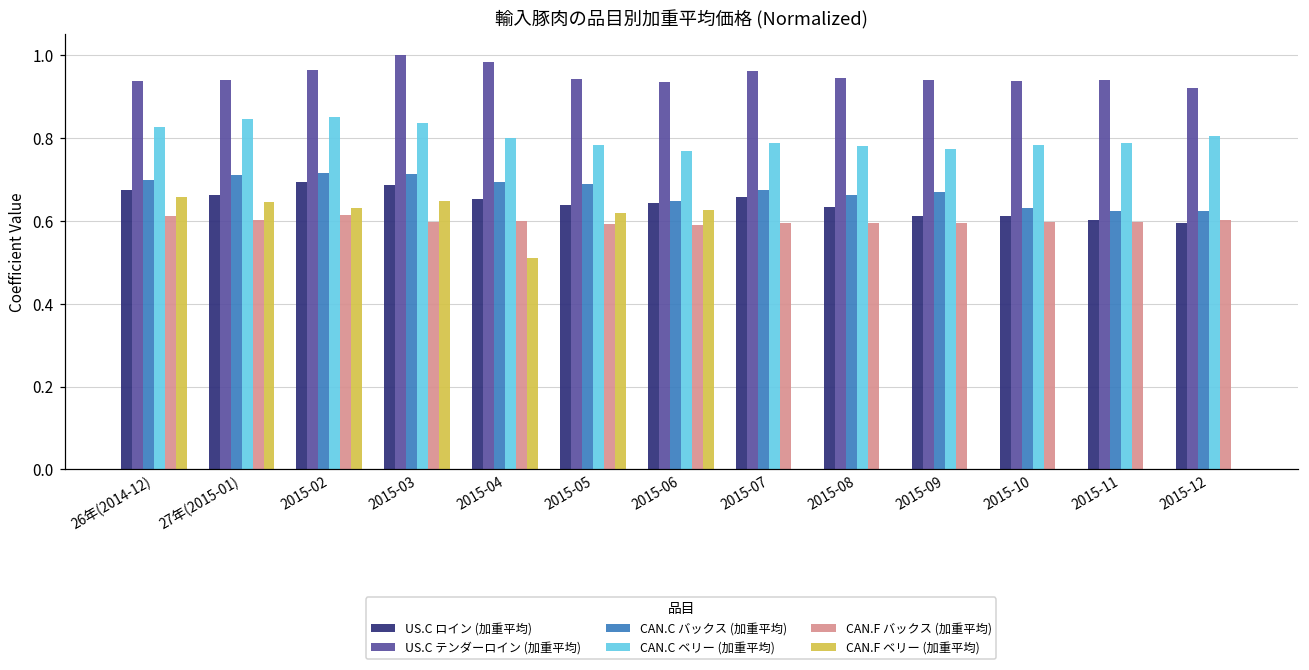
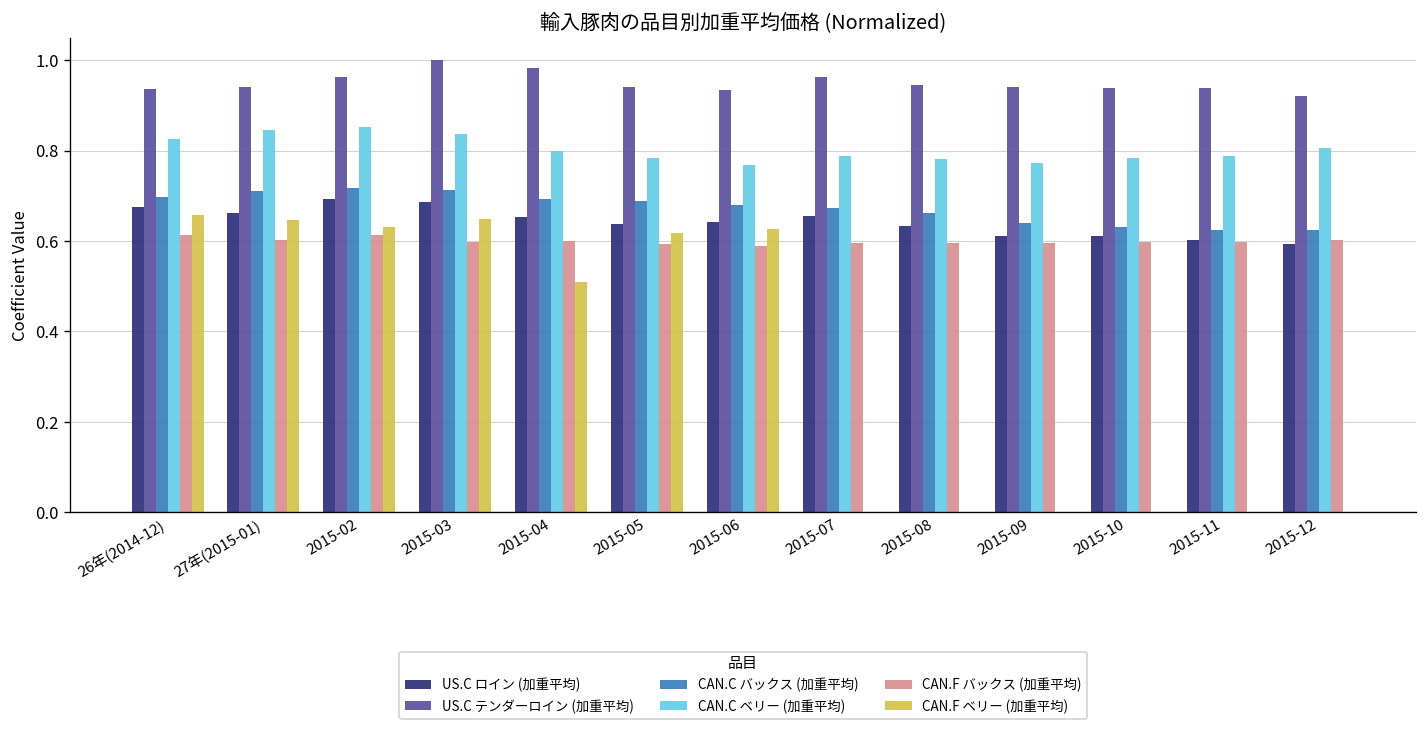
  {
    "US.C ロイン (加重平均)": {
      "26年(2014-12)": 0.68,
      "27年(2015-01)": 0.66,
      "2015-02": 0.69,
      "2015-03": 0.69,
      "2015-04": 0.65,
      "2015-05": 0.64,
      "2015-06": 0.64,
      "2015-07": 0.66,
      "2015-08": 0.63,
      "2015-09": 0.61,
      "2015-10": 0.61,
      "2015-11": 0.60,
      "2015-12": 0.59
    },
    "US.C テンダーロイン (加重平均)": {
      "26年(2014-12)": 0.94,
      "27年(2015-01)": 0.94,
      "2015-02": 0.96,
      "2015-03": 1.00,
      "2015-04": 0.98,
      "2015-05": 0.94,
      "2015-06": 0.93,
      "2015-07": 0.96,
      "2015-08": 0.95,
      "2015-09": 0.94,
      "2015-10": 0.94,
      "2015-11": 0.94,
      "2015-12": 0.92
    },
    "CAN.C バックス (加重平均)": {
      "26年(2014-12)": 0.70,
      "27年(2015-01)": 0.71,
      "2015-02": 0.72,
      "2015-03": 0.71,
      "2015-04": 0.69,
      "2015-05": 0.69,
-     "2015-06": 0.65,
+     "2015-06": 0.68,
      "2015-07": 0.67,
      "2015-08": 0.66,
-     "2015-09": 0.67,
+     "2015-09": 0.64,
      "2015-10": 0.63,
      "2015-11": 0.62,
      "2015-12": 0.62
    },
    "CAN.C ベリー (加重平均)": {
      "26年(2014-12)": 0.83,
      "27年(2015-01)": 0.85,
      "2015-02": 0.85,
      "2015-03": 0.84,
      "2015-04": 0.80,
      "2015-05": 0.78,
      "2015-06": 0.77,
      "2015-07": 0.79,
      "2015-08": 0.78,
      "2015-09": 0.77,
      "2015-10": 0.78,
      "2015-11": 0.79,
      "2015-12": 0.81
    },
    "CAN.F バックス (加重平均)": {
      "26年(2014-12)": 0.61,
      "27年(2015-01)": 0.60,
      "2015-02": 0.61,
      "2015-03": 0.60,
      "2015-04": 0.60,
      "2015-05": 0.59,
      "2015-06": 0.59,
      "2015-07": 0.59,
      "2015-08": 0.59,
      "2015-09": 0.59,
      "2015-10": 0.60,
      "2015-11": 0.60,
      "2015-12": 0.60
    },
    "CAN.F ベリー (加重平均)": {
      "26年(2014-12)": 0.66,
      "27年(2015-01)": 0.65,
      "2015-02": 0.63,
      "2015-03": 0.65,
      "2015-04": 0.51,
      "2015-05": 0.62,
      "2015-06": 0.63,
      "2015-07": 0.00,
      "2015-08": 0.00,
      "2015-09": 0.00,
      "2015-10": 0.00,
      "2015-11": 0.00,
      "2015-12": 0.00
    }
  }
